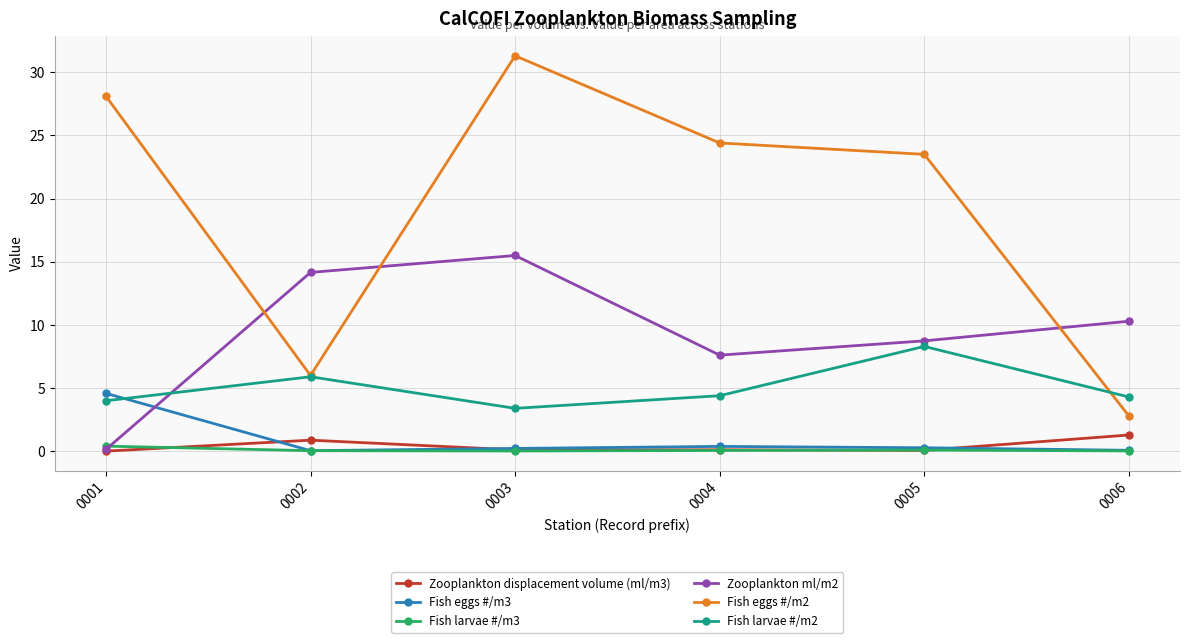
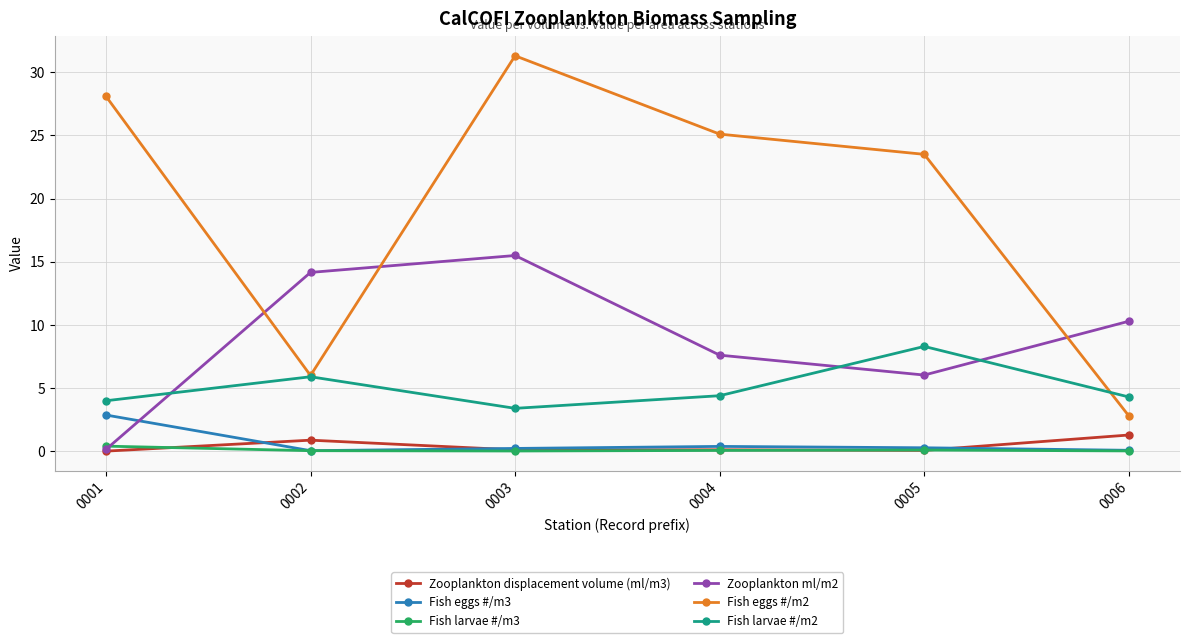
  {
    "Zooplankton displacement volume (ml/m3)": {
      "0002": 0.9,
      "0006": 1.3
    },
    "Fish eggs #/m3": {
-     "0001": 4.6,
+     "0001": 2.9,
      "0004": 0.4
    },
    "Zooplankton ml/m2": {
      "0002": 14.2,
      "0003": 15.5,
      "0004": 7.6,
-     "0005": 8.7,
+     "0005": 6.0,
      "0006": 10.3
    },
    "Fish eggs #/m2": {
      "0001": 28.1,
      "0003": 31.3,
-     "0004": 24.4,
+     "0004": 25.1,
      "0005": 23.5,
      "0006": 2.8
    }
  }
